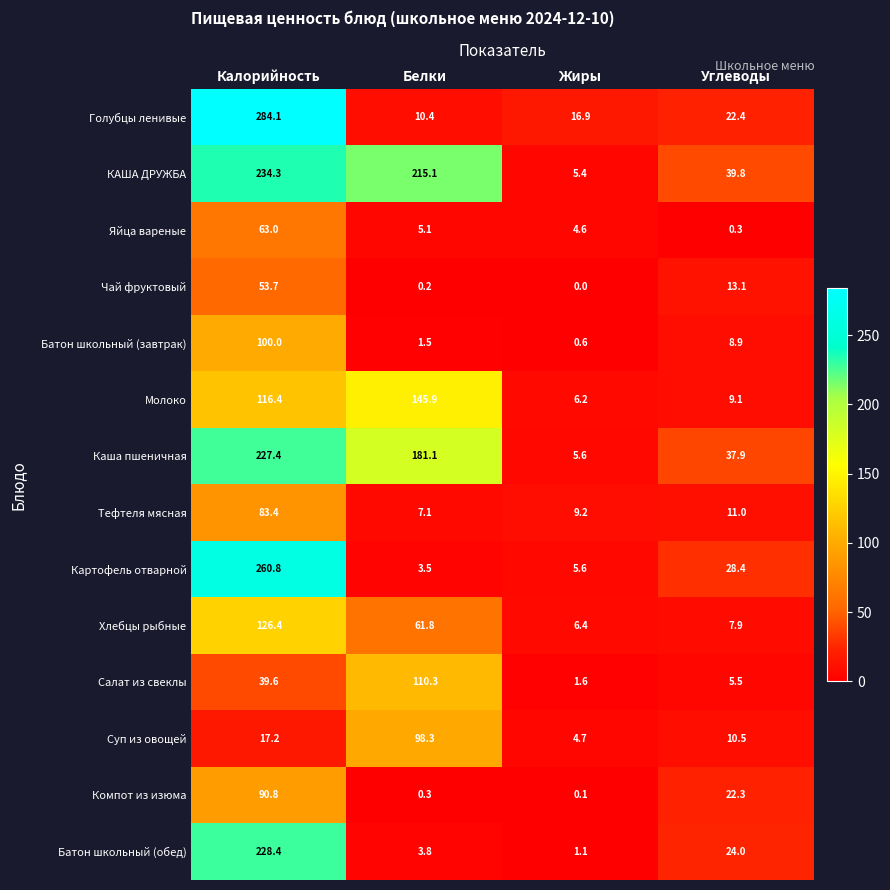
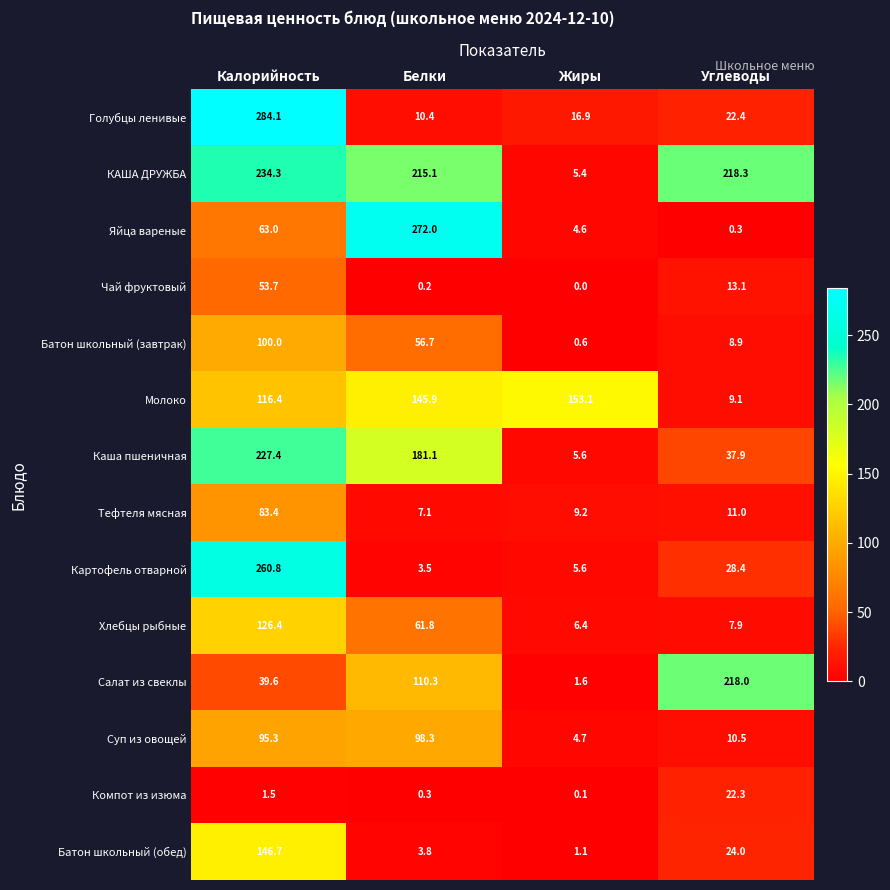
  {
    "Голубцы ленивые": {
      "Калорийность": 284.1,
      "Белки": 10.4,
      "Жиры": 16.9,
      "Углеводы": 22.4
    },
    "КАША ДРУЖБА": {
      "Калорийность": 234.3,
      "Белки": 215.1,
      "Жиры": 5.4,
-     "Углеводы": 39.8
+     "Углеводы": 218.3
    },
    "Яйца вареные": {
      "Калорийность": 63.0,
-     "Белки": 5.1,
+     "Белки": 272.0,
      "Жиры": 4.6,
      "Углеводы": 0.3
    },
    "Чай фруктовый": {
      "Калорийность": 53.7,
      "Белки": 0.2,
      "Жиры": 0.0,
      "Углеводы": 13.1
    },
    "Батон школьный (завтрак)": {
      "Калорийность": 100.0,
-     "Белки": 1.5,
+     "Белки": 56.7,
      "Жиры": 0.6,
      "Углеводы": 8.9
    },
    "Молоко": {
      "Калорийность": 116.4,
      "Белки": 145.9,
-     "Жиры": 6.2,
+     "Жиры": 153.1,
      "Углеводы": 9.1
    },
    "Каша пшеничная": {
      "Калорийность": 227.4,
      "Белки": 181.1,
      "Жиры": 5.6,
      "Углеводы": 37.9
    },
    "Тефтеля мясная": {
      "Калорийность": 83.4,
      "Белки": 7.1,
      "Жиры": 9.2,
      "Углеводы": 11.0
    },
    "Картофель отварной": {
      "Калорийность": 260.8,
      "Белки": 3.5,
      "Жиры": 5.6,
      "Углеводы": 28.4
    },
    "Хлебцы рыбные": {
      "Калорийность": 126.4,
      "Белки": 61.8,
      "Жиры": 6.4,
      "Углеводы": 7.9
    },
    "Салат из свеклы": {
      "Калорийность": 39.6,
      "Белки": 110.3,
      "Жиры": 1.6,
-     "Углеводы": 5.5
+     "Углеводы": 218.0
    },
    "Суп из овощей": {
-     "Калорийность": 17.2,
+     "Калорийность": 95.3,
      "Белки": 98.3,
      "Жиры": 4.7,
      "Углеводы": 10.5
    },
    "Компот из изюма": {
-     "Калорийность": 90.8,
+     "Калорийность": 1.5,
      "Белки": 0.3,
      "Жиры": 0.1,
      "Углеводы": 22.3
    },
    "Батон школьный (обед)": {
-     "Калорийность": 228.4,
+     "Калорийность": 146.7,
      "Белки": 3.8,
      "Жиры": 1.1,
      "Углеводы": 24.0
    }
  }
